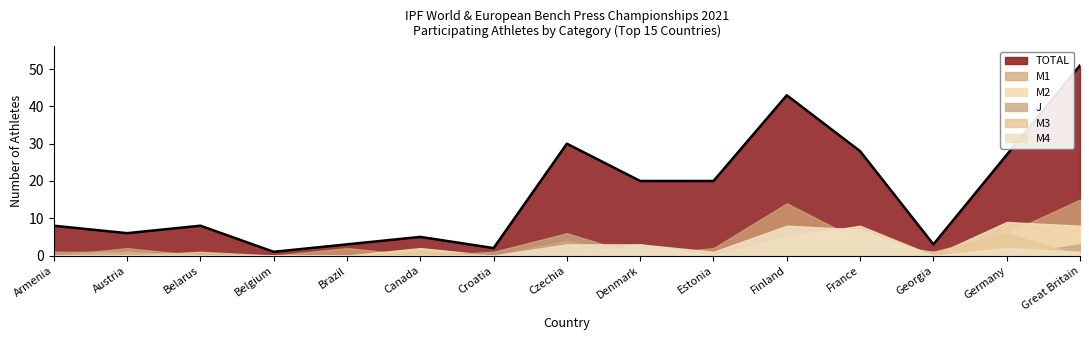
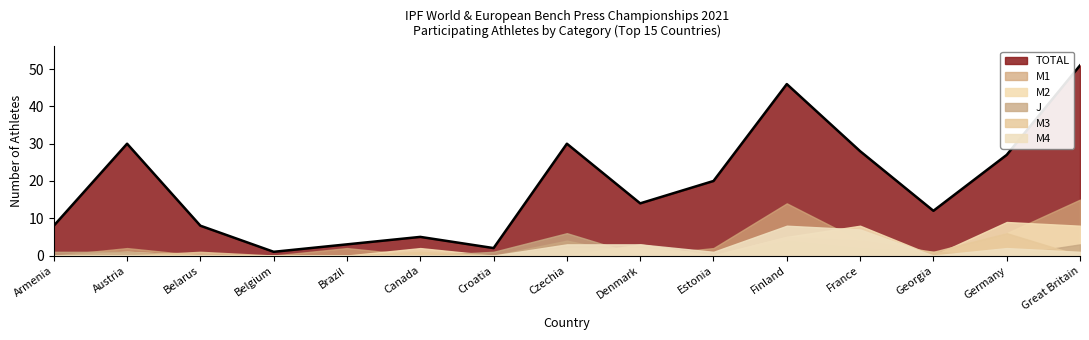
  {
    "TOTAL": {
      "Armenia": 8,
-     "Austria": 6,
+     "Austria": 30,
      "Belarus": 8,
      "Belgium": 1,
      "Brazil": 3,
      "Canada": 5,
      "Croatia": 2,
      "Czechia": 30,
-     "Denmark": 20,
+     "Denmark": 14,
      "Estonia": 20,
-     "Finland": 43,
+     "Finland": 46,
      "France": 28,
-     "Georgia": 3,
+     "Georgia": 12,
      "Germany": 27,
      "Great Britain": 51
    }
  }
